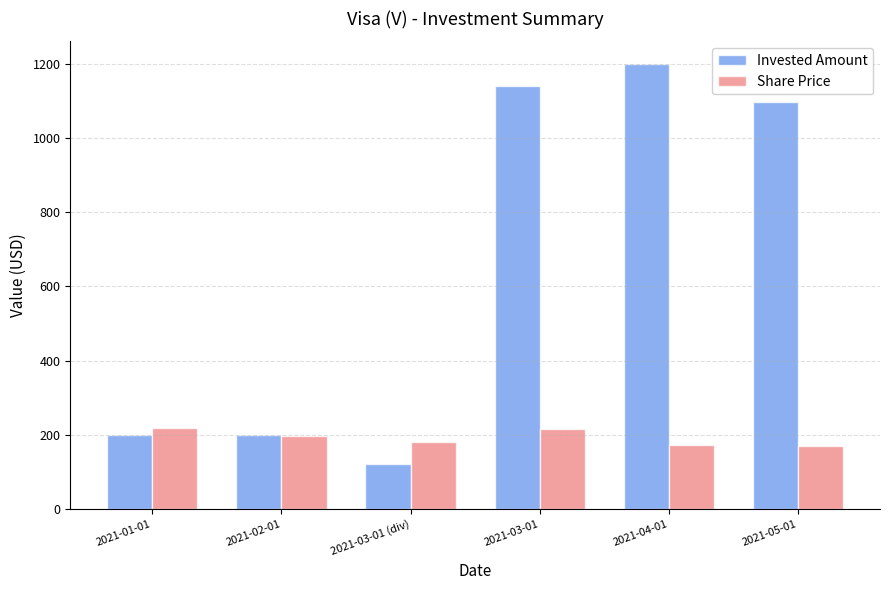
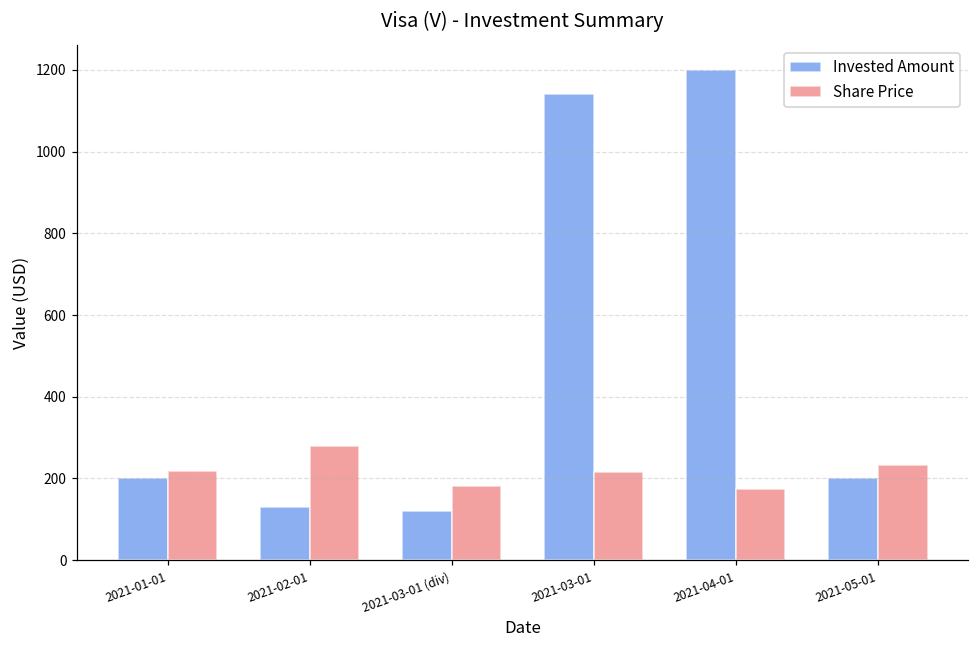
  {
    "Invested Amount": {
      "2021-01-01": 200,
-     "2021-02-01": 200,
+     "2021-02-01": 130,
      "2021-03-01 (div)": 120,
      "2021-03-01": 1140,
      "2021-04-01": 1200,
-     "2021-05-01": 1100
+     "2021-05-01": 200
    },
    "Share Price": {
      "2021-01-01": 220,
-     "2021-02-01": 200,
+     "2021-02-01": 280,
      "2021-03-01 (div)": 180,
      "2021-03-01": 220,
      "2021-04-01": 170,
-     "2021-05-01": 170
+     "2021-05-01": 230
    }
  }
